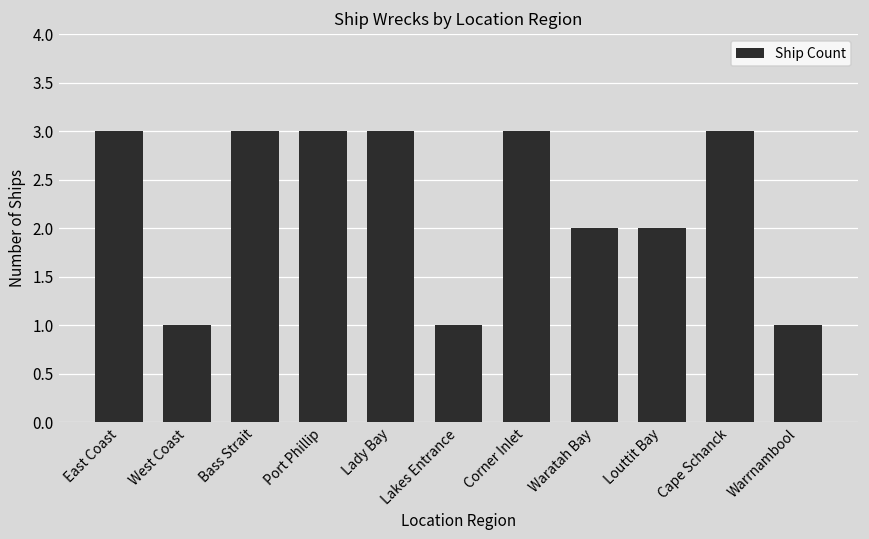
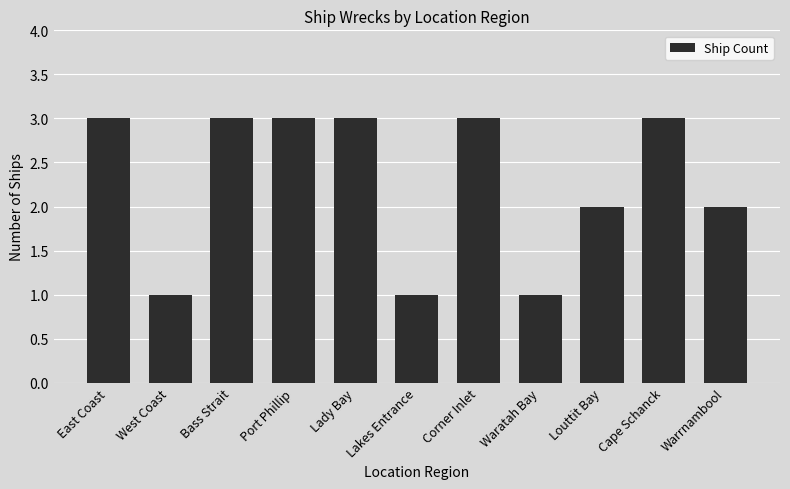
  {
    "East Coast": 3,
    "West Coast": 1,
    "Bass Strait": 3,
    "Port Phillip": 3,
    "Lady Bay": 3,
    "Lakes Entrance": 1,
    "Corner Inlet": 3,
-   "Waratah Bay": 2,
+   "Waratah Bay": 1,
    "Louttit Bay": 2,
    "Cape Schanck": 3,
-   "Warrnambool": 1
+   "Warrnambool": 2
  }
